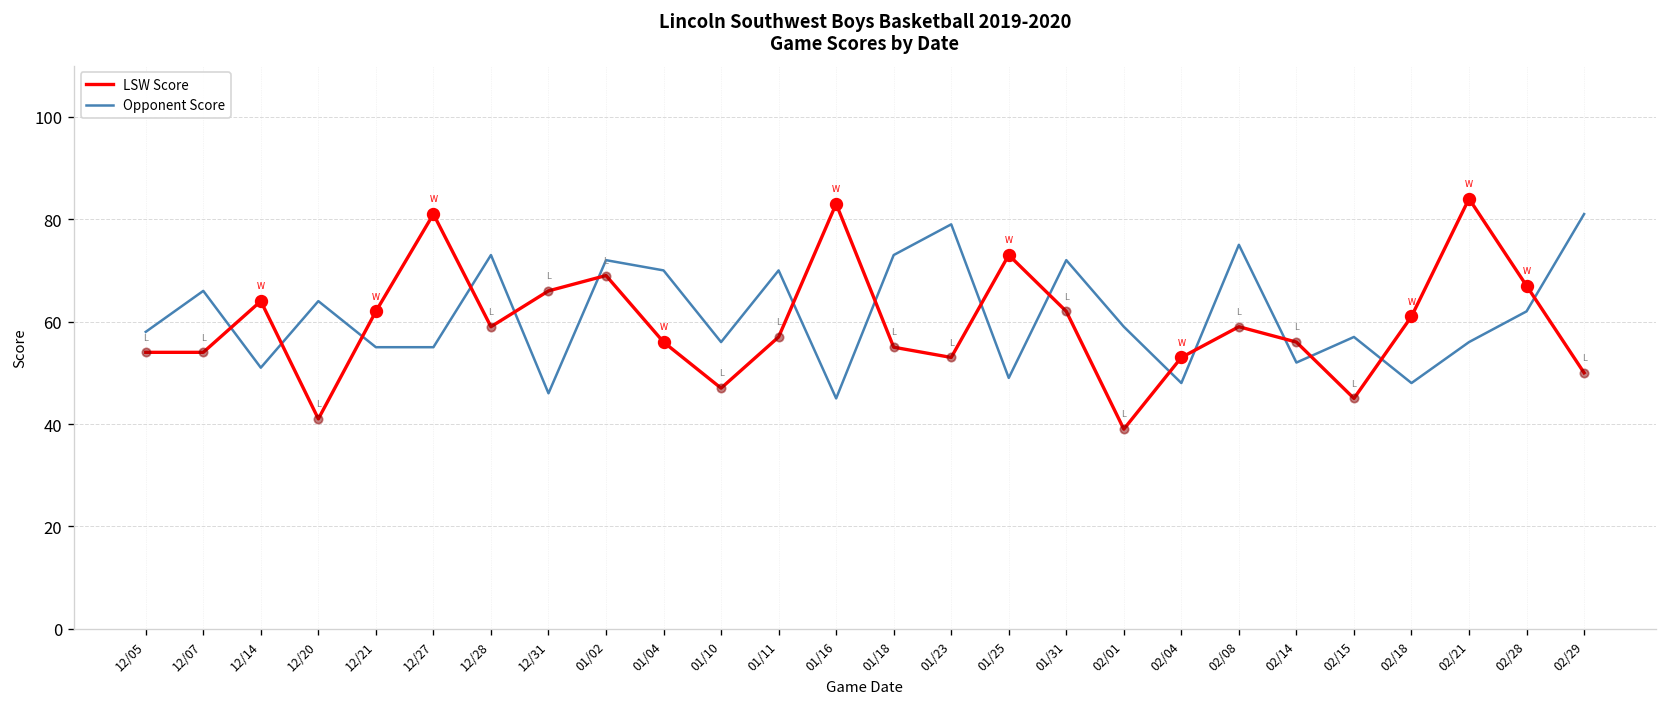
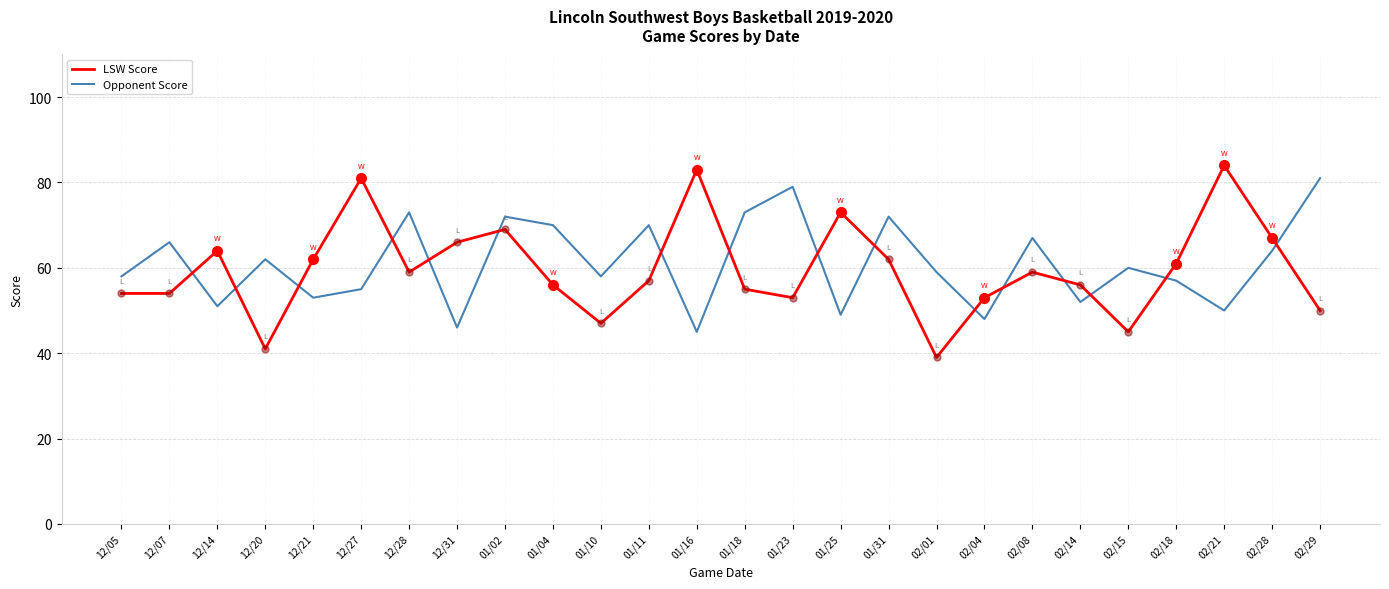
  {
    "Opponent Score": {
      "12/05": 58,
      "12/07": 66,
      "12/14": 51,
-     "12/20": 64,
-     "12/21": 55,
+     "12/20": 62,
+     "12/21": 53,
      "12/27": 55,
      "12/28": 73,
      "12/31": 46,
      "01/02": 72,
      "01/04": 70,
-     "01/10": 56,
+     "01/10": 58,
      "01/11": 70,
      "01/16": 45,
      "01/18": 73,
      "01/23": 79,
      "01/25": 49,
      "01/31": 72,
      "02/01": 59,
      "02/04": 48,
-     "02/08": 75,
+     "02/08": 67,
      "02/14": 52,
-     "02/15": 57,
-     "02/18": 48,
-     "02/21": 56,
-     "02/28": 62,
+     "02/15": 60,
+     "02/18": 57,
+     "02/21": 50,
+     "02/28": 64,
      "02/29": 81
    }
  }
